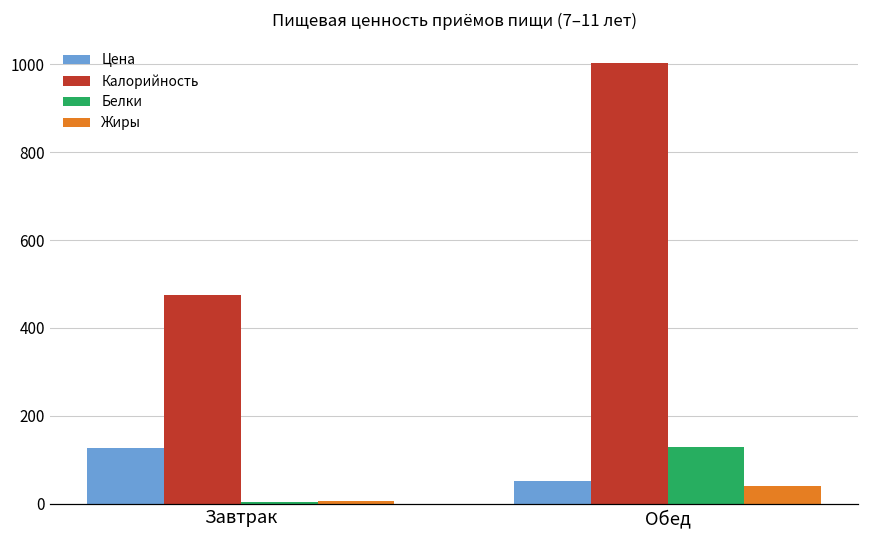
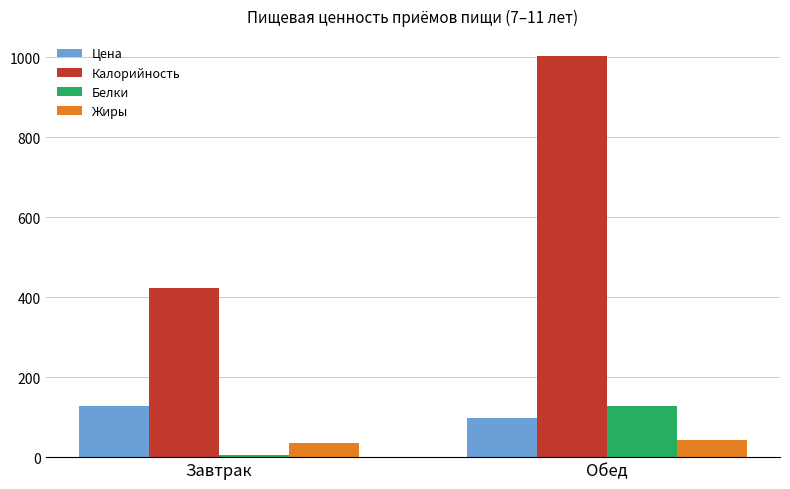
  {
    "Цена": {
      "Завтрак": 130,
-     "Обед": 50
+     "Обед": 100
    },
    "Калорийность": {
-     "Завтрак": 480,
+     "Завтрак": 420,
      "Обед": 1000
    },
    "Белки": {
      "Обед": 130
    },
    "Жиры": {
-     "Завтрак": 10,
+     "Завтрак": 40,
      "Обед": 40
    }
  }
